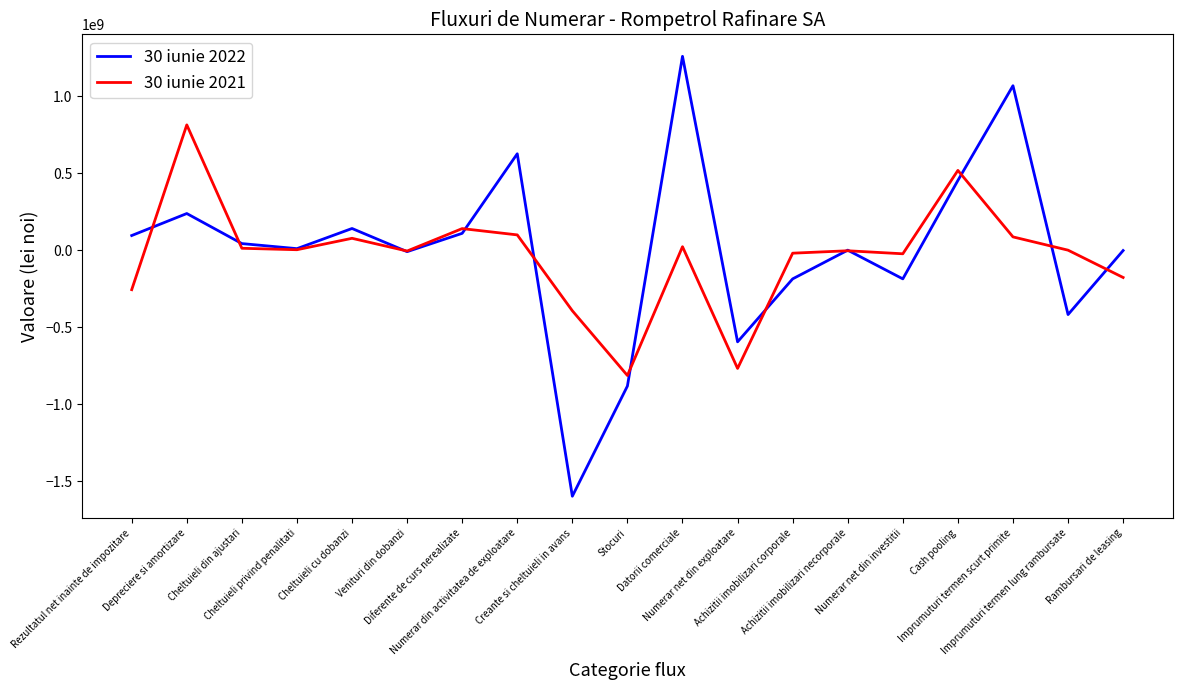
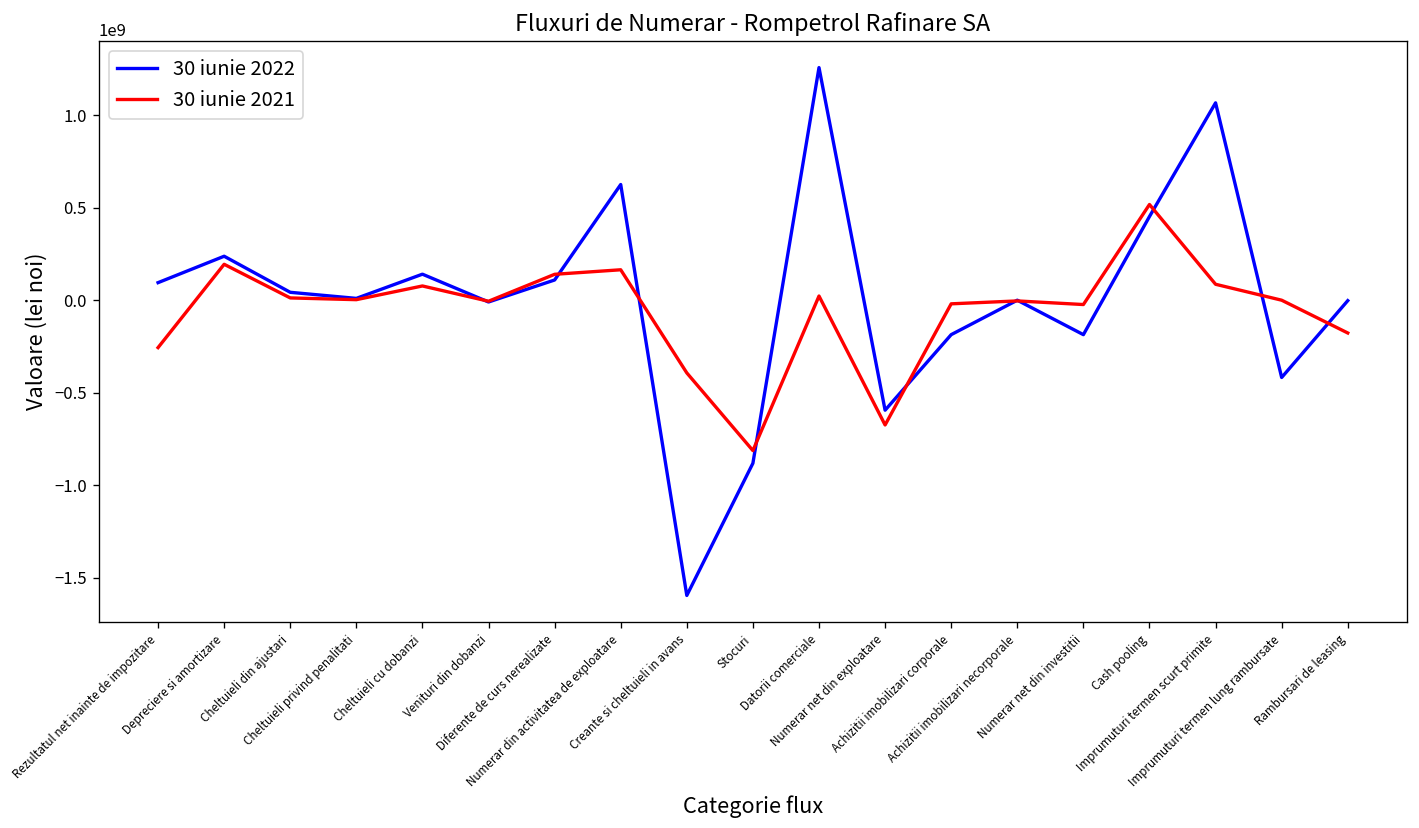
  {
    "30 iunie 2022": {
      "Rezultatul net inainte de impozitare": 90000000,
      "Depreciere si amortizare": 240000000,
      "Cheltuieli din ajustari": 40000000,
      "Cheltuieli cu dobanzi": 140000000,
      "Diferente de curs nerealizate": 110000000,
      "Numerar din activitatea de exploatare": 630000000,
      "Creante si cheltuieli in avans": -1600000000,
      "Stocuri": -880000000,
      "Datorii comerciale": 1260000000,
      "Numerar net din exploatare": -600000000,
      "Achizitii imobilizari corporale": -190000000,
      "Numerar net din investitii": -190000000,
      "Cash pooling": 450000000,
      "Imprumuturi termen scurt primite": 1070000000,
      "Imprumuturi termen lung rambursate": -420000000,
      "Rambursari de leasing": 0
    },
    "30 iunie 2021": {
      "Rezultatul net inainte de impozitare": -260000000,
-     "Depreciere si amortizare": 810000000,
+     "Depreciere si amortizare": 190000000,
      "Cheltuieli din ajustari": 10000000,
      "Cheltuieli cu dobanzi": 80000000,
      "Diferente de curs nerealizate": 140000000,
-     "Numerar din activitatea de exploatare": 100000000,
+     "Numerar din activitatea de exploatare": 160000000,
      "Creante si cheltuieli in avans": -390000000,
      "Stocuri": -810000000,
      "Datorii comerciale": 20000000,
-     "Numerar net din exploatare": -770000000,
+     "Numerar net din exploatare": -670000000,
      "Achizitii imobilizari corporale": -20000000,
      "Numerar net din investitii": -20000000,
      "Cash pooling": 520000000,
      "Imprumuturi termen scurt primite": 90000000,
      "Imprumuturi termen lung rambursate": 0,
      "Rambursari de leasing": -180000000
    }
  }
